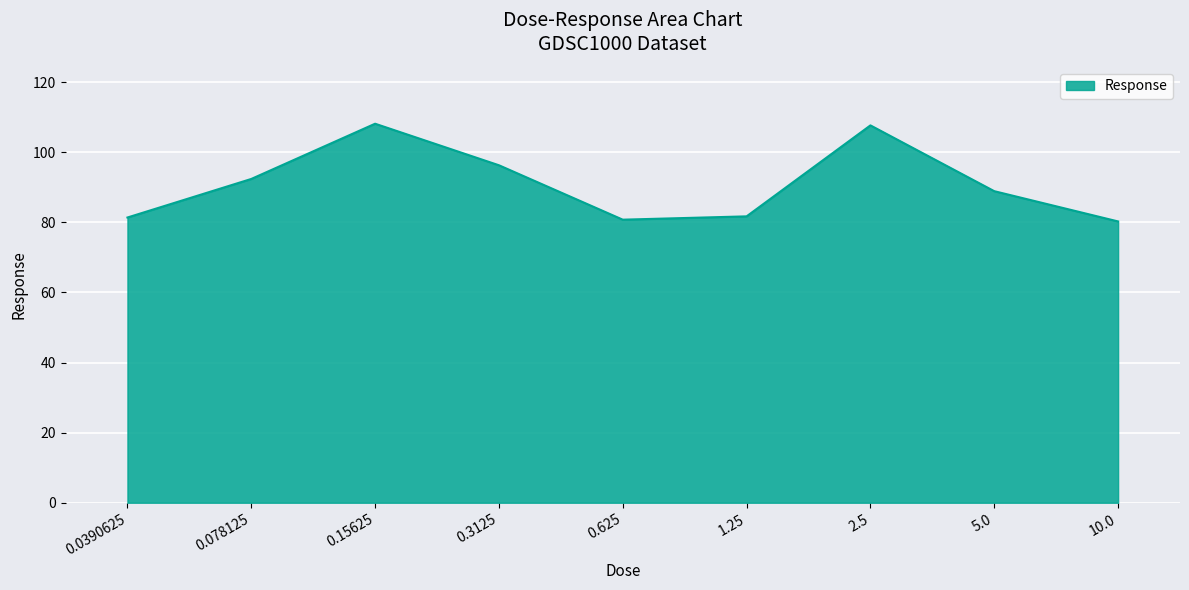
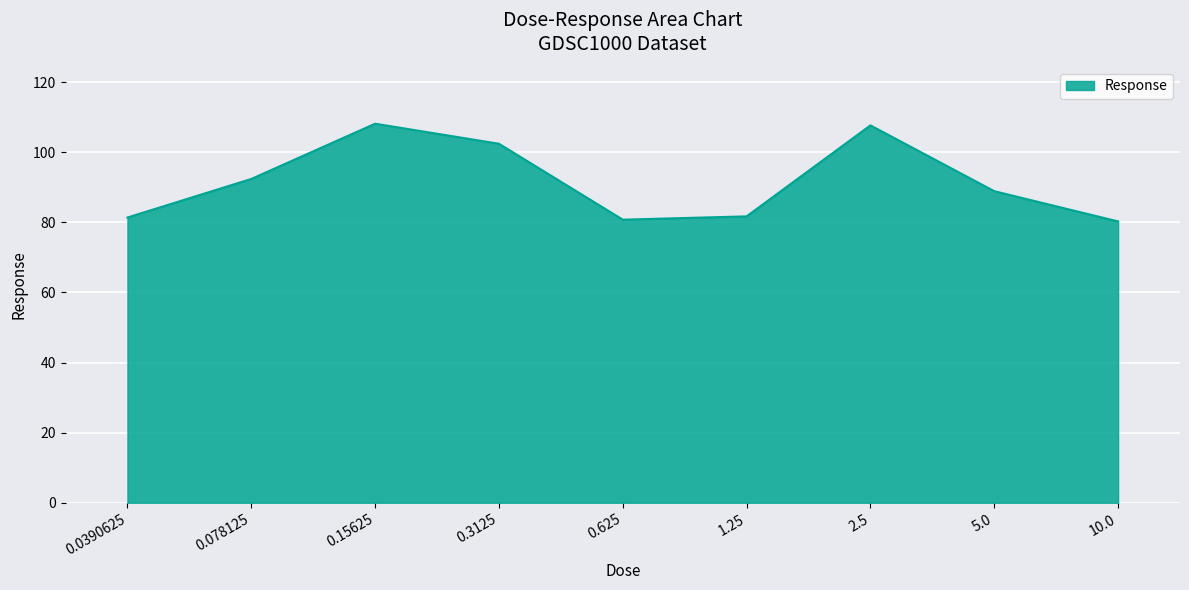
  {
    "0.0390625": 81,
    "0.078125": 92,
    "0.15625": 108,
-   "0.3125": 96,
+   "0.3125": 102,
    "0.625": 81,
    "1.25": 82,
    "2.5": 108,
    "5.0": 89,
    "10.0": 80
  }
